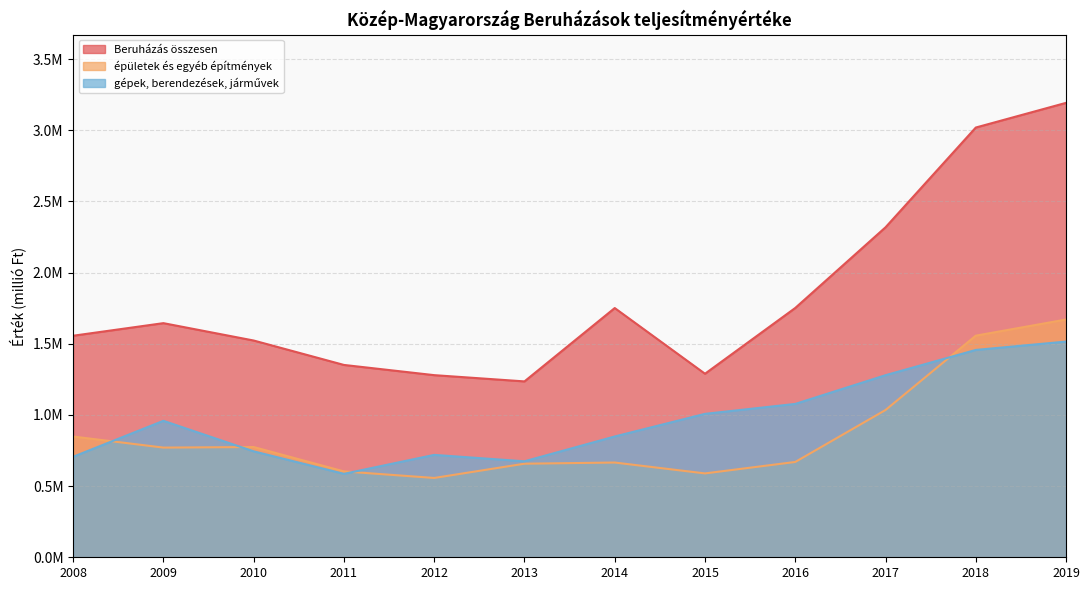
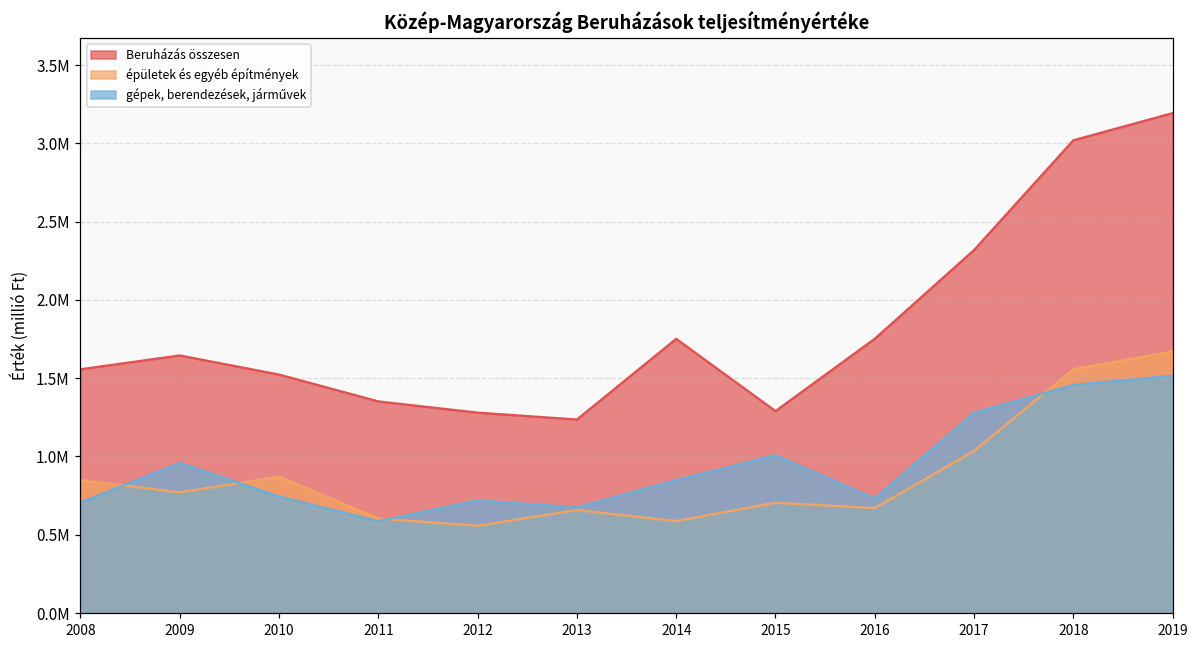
  {
    "Beruházás összesen": {
      "2008": 1560000,
      "2009": 1650000,
      "2010": 1520000,
      "2011": 1350000,
      "2012": 1280000,
      "2013": 1240000,
      "2014": 1750000,
      "2015": 1290000,
      "2016": 1750000,
      "2017": 2320000,
      "2018": 3020000,
      "2019": 3190000
    },
    "épületek és egyéb építmények": {
      "2008": 850000,
      "2009": 770000,
-     "2010": 770000,
+     "2010": 870000,
      "2012": 560000,
-     "2014": 670000,
-     "2015": 590000,
+     "2014": 590000,
+     "2015": 700000,
      "2016": 670000,
      "2017": 1030000,
      "2018": 1560000,
      "2019": 1670000
    },
    "gépek, berendezések, járművek": {
      "2008": 710000,
      "2009": 960000,
      "2010": 740000,
      "2012": 720000,
      "2014": 850000,
      "2015": 1010000,
-     "2016": 1080000,
+     "2016": 730000,
      "2017": 1280000,
      "2018": 1460000,
      "2019": 1520000
    }
  }
